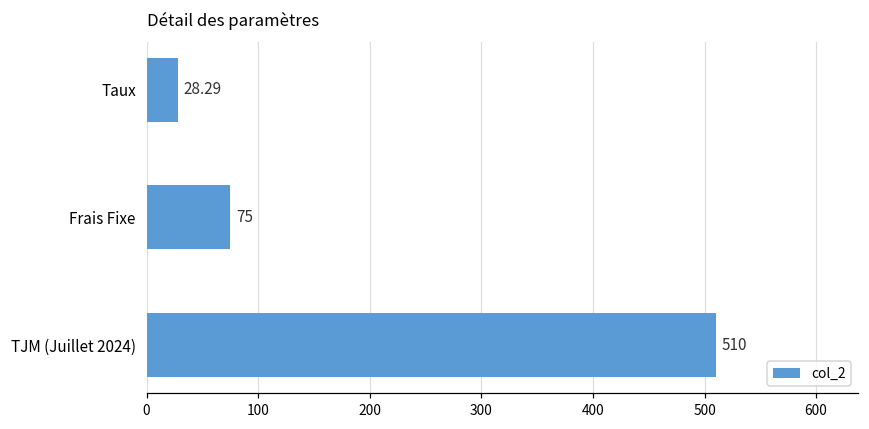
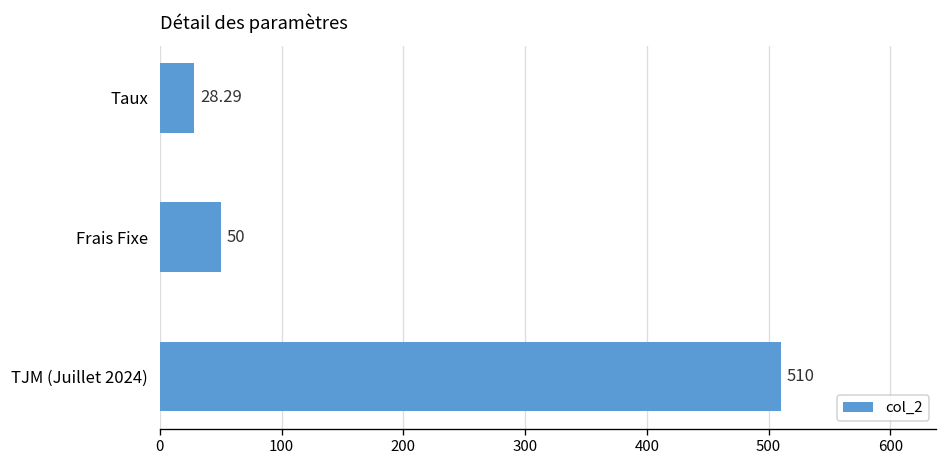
  {
    "Taux": 28.29,
-   "Frais Fixe": 75,
+   "Frais Fixe": 50,
    "TJM (Juillet 2024)": 510
  }
